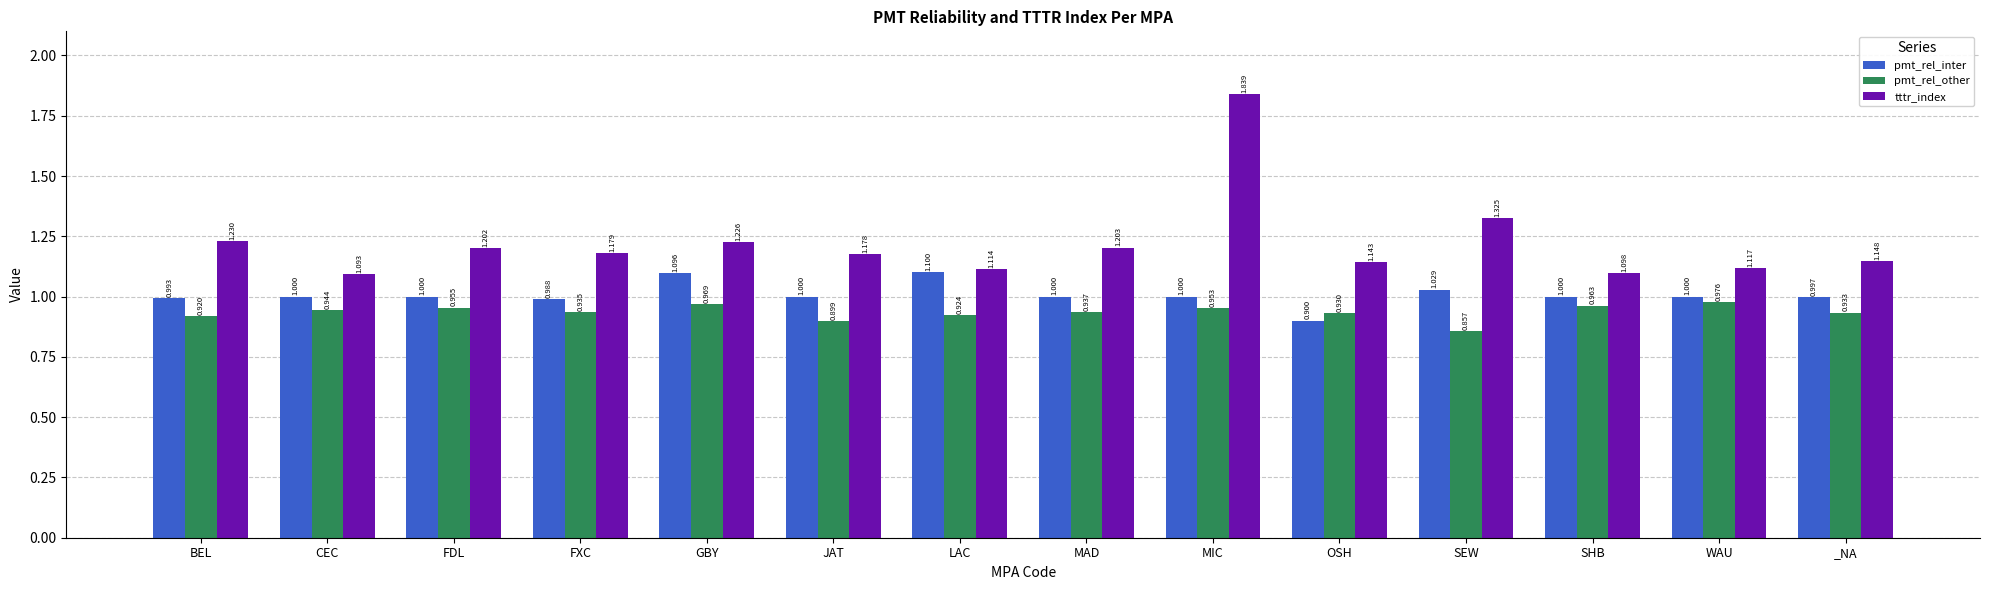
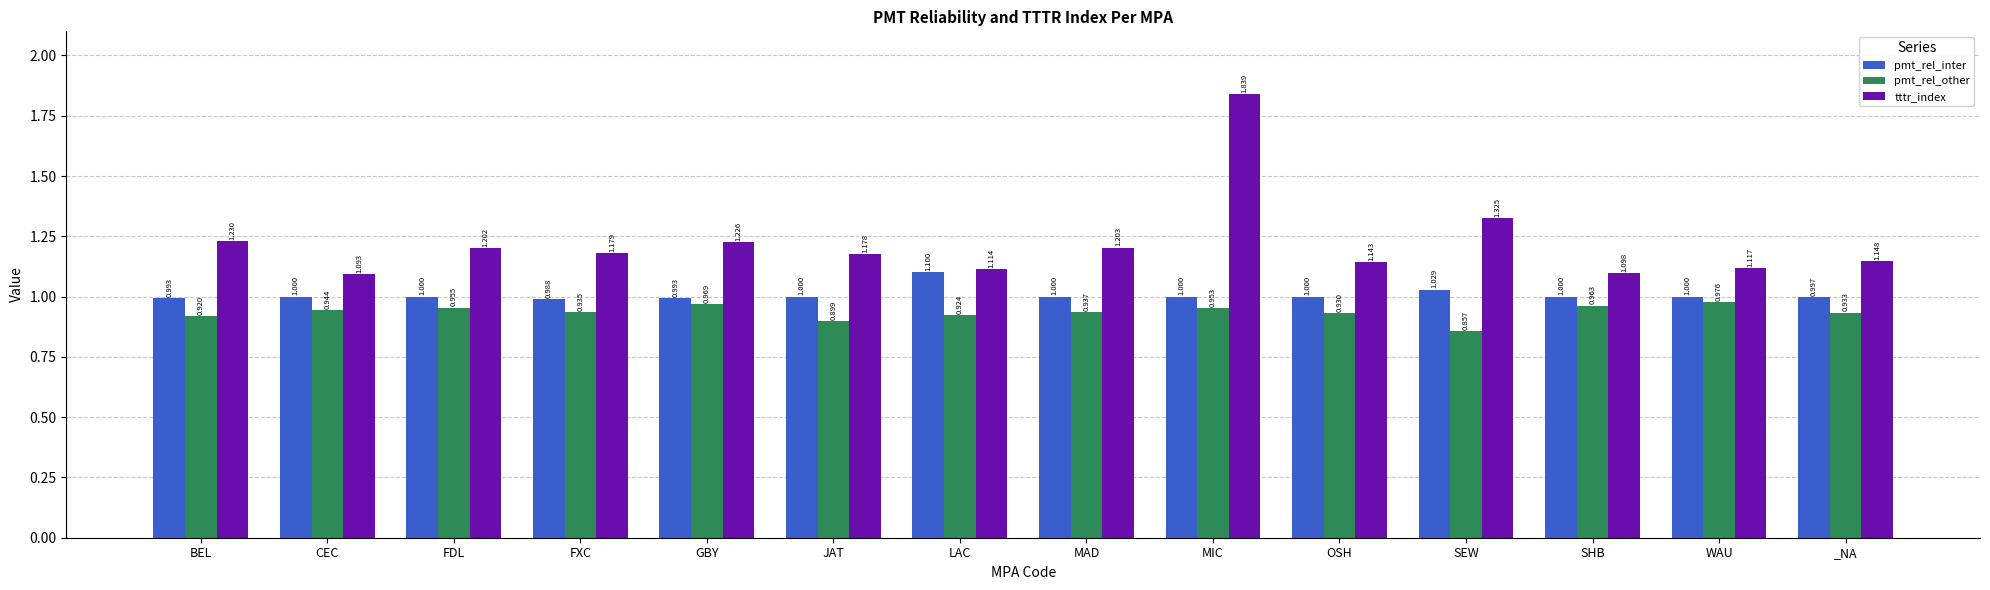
  {
    "pmt_rel_inter": {
      "BEL": 0.993,
      "CEC": 1.000,
      "FDL": 1.000,
      "FXC": 0.988,
-     "GBY": 1.096,
+     "GBY": 0.993,
      "JAT": 1.000,
      "LAC": 1.100,
      "MAD": 1.000,
      "MIC": 1.000,
-     "OSH": 0.900,
+     "OSH": 1.000,
      "SEW": 1.029,
      "SHB": 1.000,
      "WAU": 1.000,
      "_NA": 0.997
    },
    "pmt_rel_other": {
      "BEL": 0.920,
      "CEC": 0.944,
      "FDL": 0.955,
      "FXC": 0.935,
      "GBY": 0.969,
      "JAT": 0.899,
      "LAC": 0.924,
      "MAD": 0.937,
      "MIC": 0.953,
      "OSH": 0.930,
      "SEW": 0.857,
      "SHB": 0.963,
      "WAU": 0.976,
      "_NA": 0.933
    },
    "tttr_index": {
      "BEL": 1.230,
      "CEC": 1.093,
      "FDL": 1.202,
      "FXC": 1.179,
      "GBY": 1.226,
      "JAT": 1.178,
      "LAC": 1.114,
      "MAD": 1.203,
      "MIC": 1.839,
      "OSH": 1.143,
      "SEW": 1.325,
      "SHB": 1.098,
      "WAU": 1.117,
      "_NA": 1.148
    }
  }
